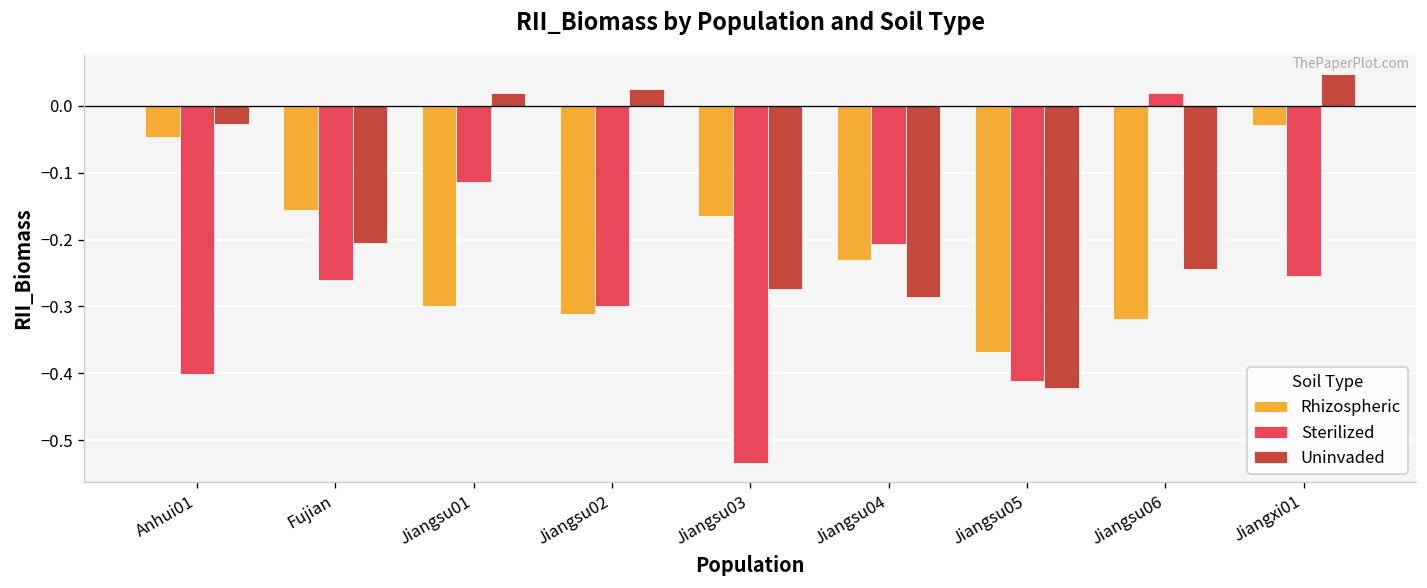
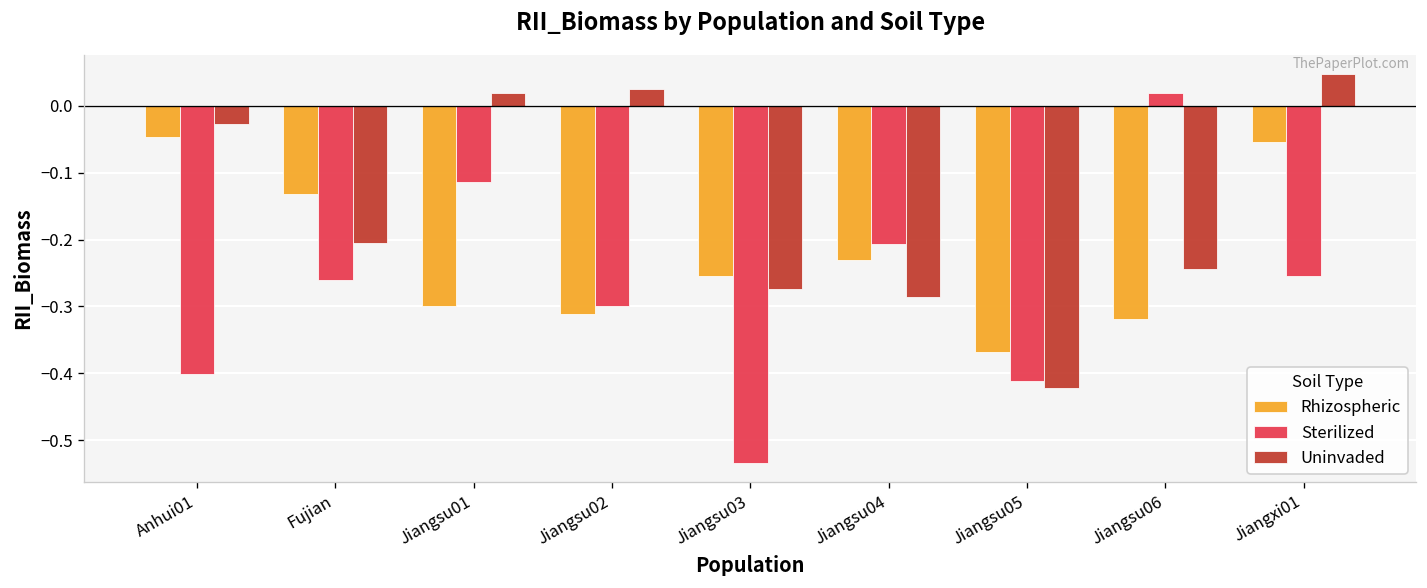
  {
    "Rhizospheric": {
      "Anhui01": -0.05,
-     "Fujian": -0.16,
+     "Fujian": -0.13,
      "Jiangsu01": -0.30,
      "Jiangsu02": -0.31,
-     "Jiangsu03": -0.17,
+     "Jiangsu03": -0.25,
      "Jiangsu04": -0.23,
      "Jiangsu05": -0.37,
      "Jiangsu06": -0.32,
-     "Jiangxi01": -0.03
+     "Jiangxi01": -0.05
    }
  }
